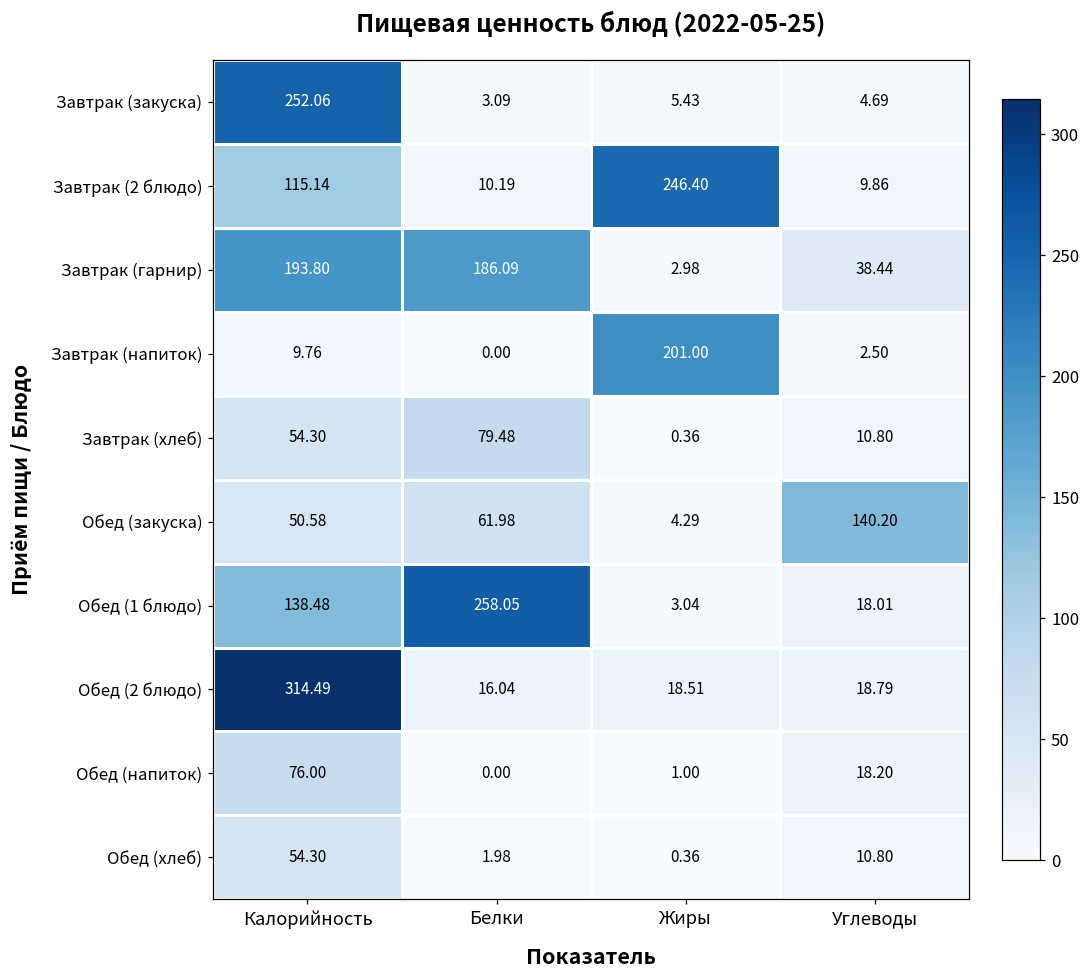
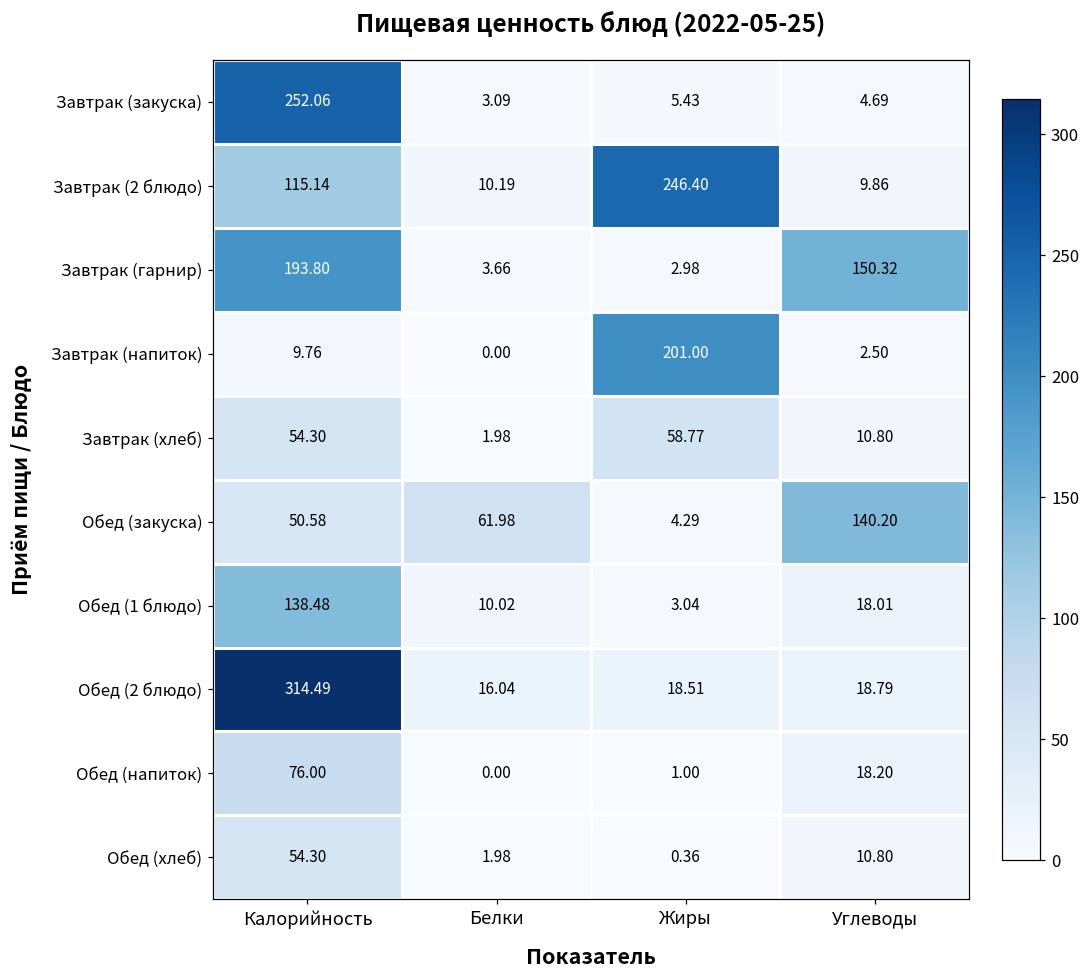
  {
    "Завтрак (закуска)": {
      "Калорийность": 252.06,
      "Белки": 3.09,
      "Жиры": 5.43,
      "Углеводы": 4.69
    },
    "Завтрак (2 блюдо)": {
      "Калорийность": 115.14,
      "Белки": 10.19,
      "Жиры": 246.40,
      "Углеводы": 9.86
    },
    "Завтрак (гарнир)": {
      "Калорийность": 193.80,
-     "Белки": 186.09,
+     "Белки": 3.66,
      "Жиры": 2.98,
-     "Углеводы": 38.44
+     "Углеводы": 150.32
    },
    "Завтрак (напиток)": {
      "Калорийность": 9.76,
      "Белки": 0.00,
      "Жиры": 201.00,
      "Углеводы": 2.50
    },
    "Завтрак (хлеб)": {
      "Калорийность": 54.30,
-     "Белки": 79.48,
-     "Жиры": 0.36,
+     "Белки": 1.98,
+     "Жиры": 58.77,
      "Углеводы": 10.80
    },
    "Обед (закуска)": {
      "Калорийность": 50.58,
      "Белки": 61.98,
      "Жиры": 4.29,
      "Углеводы": 140.20
    },
    "Обед (1 блюдо)": {
      "Калорийность": 138.48,
-     "Белки": 258.05,
+     "Белки": 10.02,
      "Жиры": 3.04,
      "Углеводы": 18.01
    },
    "Обед (2 блюдо)": {
      "Калорийность": 314.49,
      "Белки": 16.04,
      "Жиры": 18.51,
      "Углеводы": 18.79
    },
    "Обед (напиток)": {
      "Калорийность": 76.00,
      "Белки": 0.00,
      "Жиры": 1.00,
      "Углеводы": 18.20
    },
    "Обед (хлеб)": {
      "Калорийность": 54.30,
      "Белки": 1.98,
      "Жиры": 0.36,
      "Углеводы": 10.80
    }
  }
